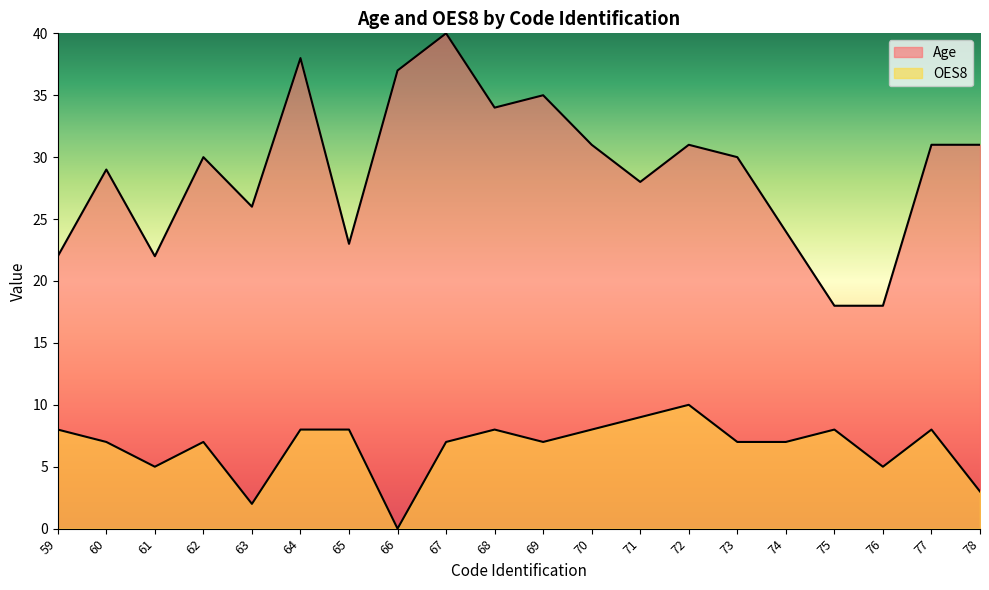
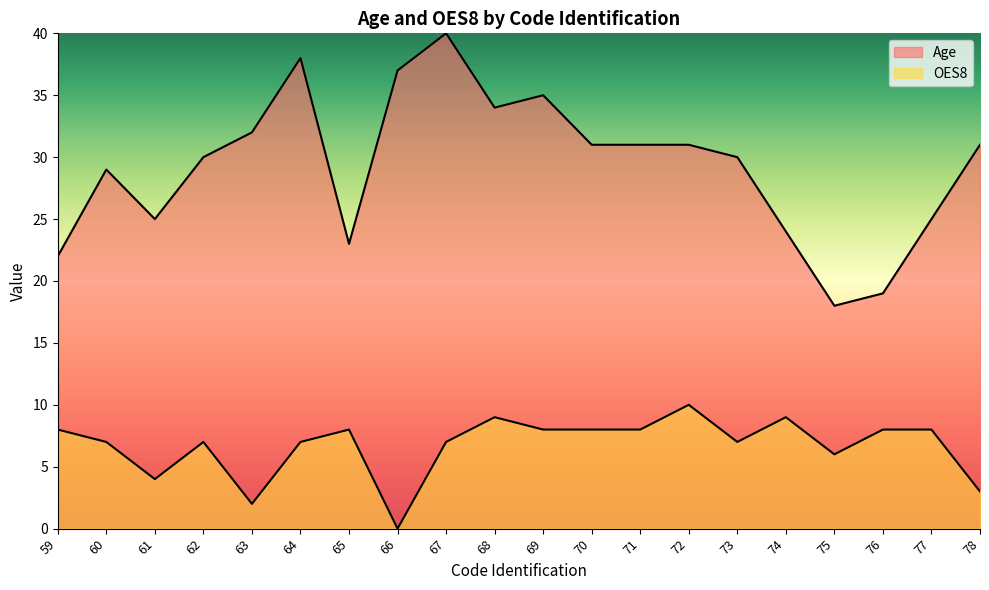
  {
    "Age": {
      "59": 22,
      "60": 29,
-     "61": 22,
+     "61": 25,
      "62": 30,
-     "63": 26,
+     "63": 32,
      "64": 38,
      "65": 23,
      "66": 37,
      "67": 40,
      "68": 34,
      "69": 35,
      "70": 31,
-     "71": 28,
+     "71": 31,
      "72": 31,
      "73": 30,
      "74": 24,
      "75": 18,
-     "76": 18,
-     "77": 31,
+     "76": 19,
+     "77": 25,
      "78": 31
    },
    "OES8": {
      "59": 8,
      "60": 7,
-     "61": 5,
+     "61": 4,
      "62": 7,
      "63": 2,
-     "64": 8,
+     "64": 7,
      "65": 8,
      "66": 0,
      "67": 7,
-     "68": 8,
-     "69": 7,
+     "68": 9,
+     "69": 8,
      "70": 8,
-     "71": 9,
+     "71": 8,
      "72": 10,
      "73": 7,
-     "74": 7,
-     "75": 8,
-     "76": 5,
+     "74": 9,
+     "75": 6,
+     "76": 8,
      "77": 8,
      "78": 3
    }
  }
